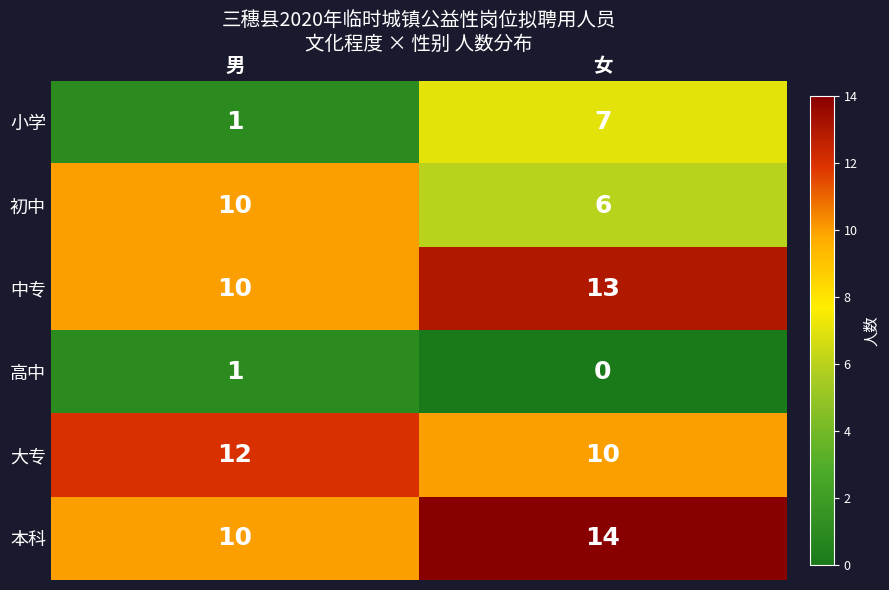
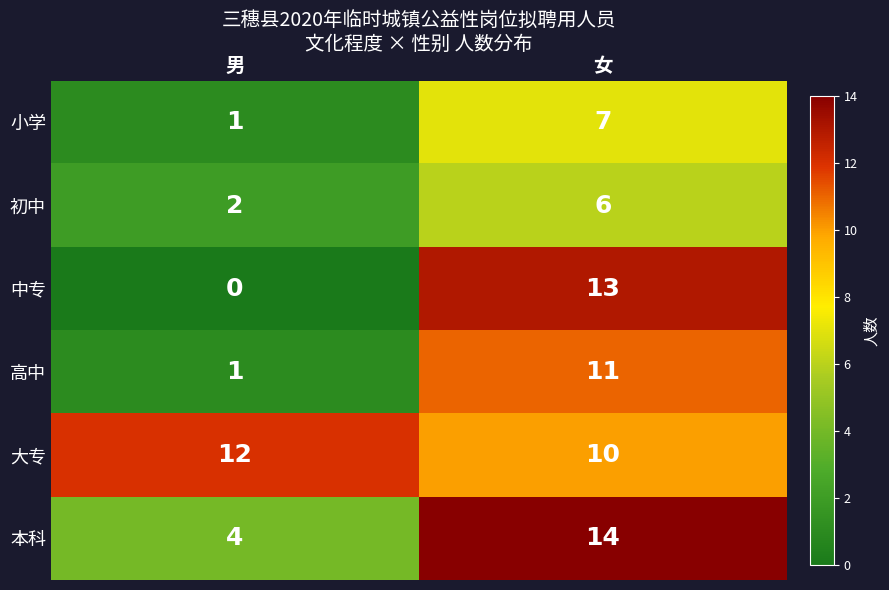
  {
    "小学": {
      "男": 1,
      "女": 7
    },
    "初中": {
-     "男": 10,
+     "男": 2,
      "女": 6
    },
    "中专": {
-     "男": 10,
+     "男": 0,
      "女": 13
    },
    "高中": {
      "男": 1,
-     "女": 0
+     "女": 11
    },
    "大专": {
      "男": 12,
      "女": 10
    },
    "本科": {
-     "男": 10,
+     "男": 4,
      "女": 14
    }
  }
